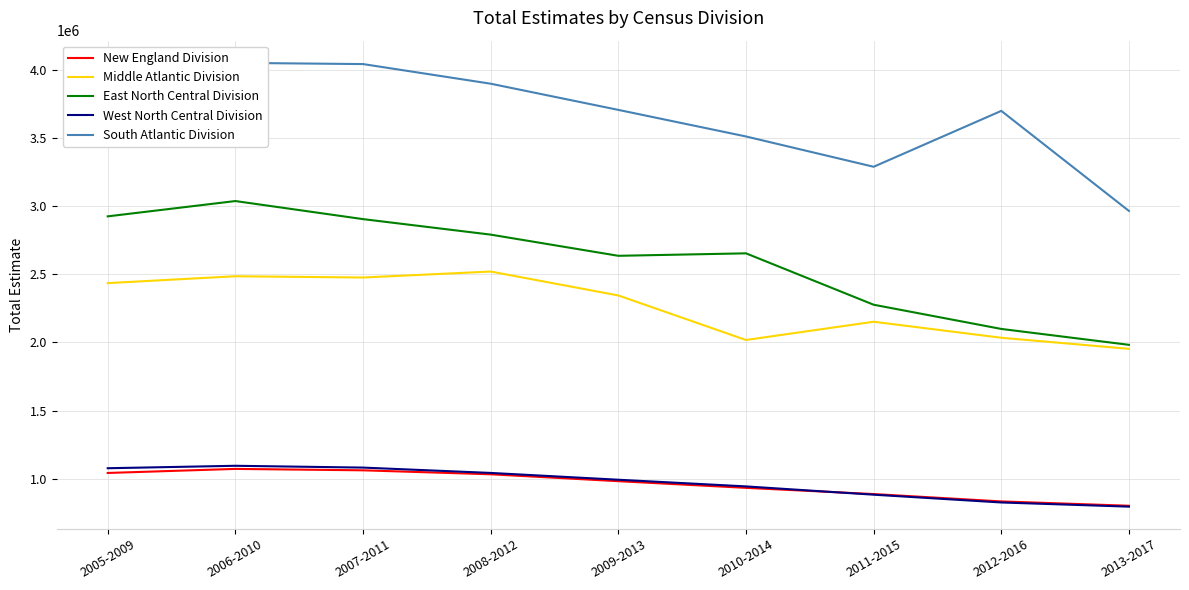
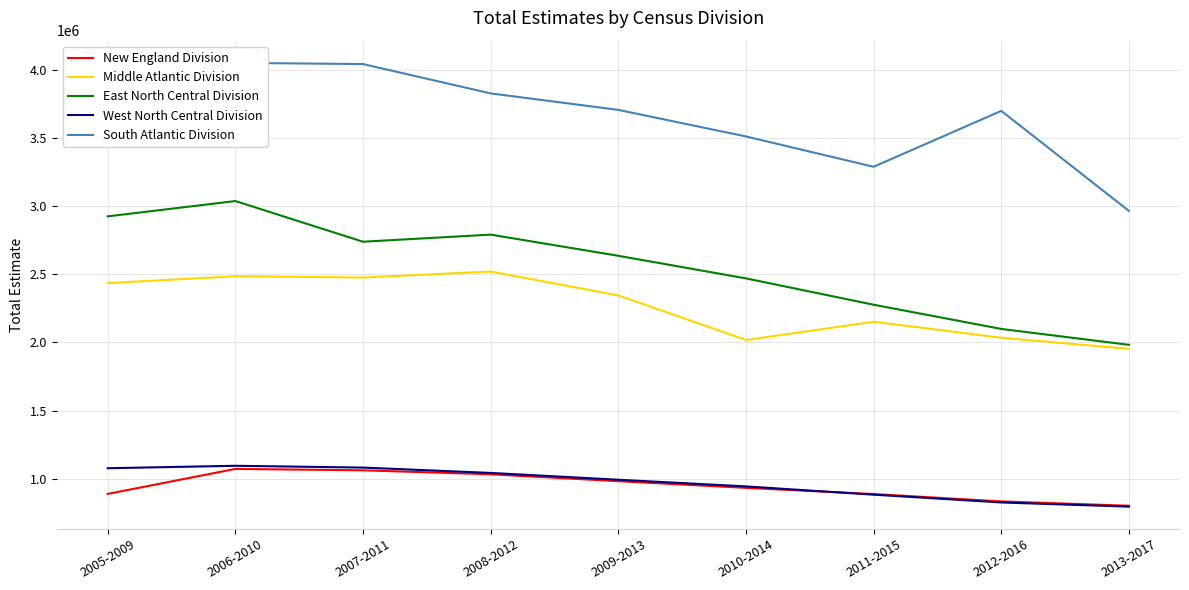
  {
    "New England Division": {
-     "2005-2009": 1040000,
+     "2005-2009": 890000,
      "2006-2010": 1070000,
      "2007-2011": 1060000
    },
    "Middle Atlantic Division": {
      "2005-2009": 2440000,
      "2006-2010": 2490000,
      "2007-2011": 2480000,
      "2008-2012": 2520000,
      "2009-2013": 2350000,
      "2010-2014": 2020000,
      "2011-2015": 2150000,
      "2012-2016": 2030000,
      "2013-2017": 1950000
    },
    "East North Central Division": {
      "2005-2009": 2930000,
      "2006-2010": 3040000,
-     "2007-2011": 2910000,
+     "2007-2011": 2740000,
      "2008-2012": 2790000,
      "2009-2013": 2640000,
-     "2010-2014": 2650000,
+     "2010-2014": 2470000,
      "2011-2015": 2280000,
      "2012-2016": 2100000,
      "2013-2017": 1980000
    },
    "West North Central Division": {
      "2005-2009": 1080000,
      "2006-2010": 1090000,
      "2007-2011": 1080000
    },
    "South Atlantic Division": {
      "2007-2011": 4050000,
-     "2008-2012": 3900000,
+     "2008-2012": 3830000,
      "2009-2013": 3710000,
      "2010-2014": 3510000,
      "2011-2015": 3290000,
      "2012-2016": 3700000,
      "2013-2017": 2970000
    }
  }
